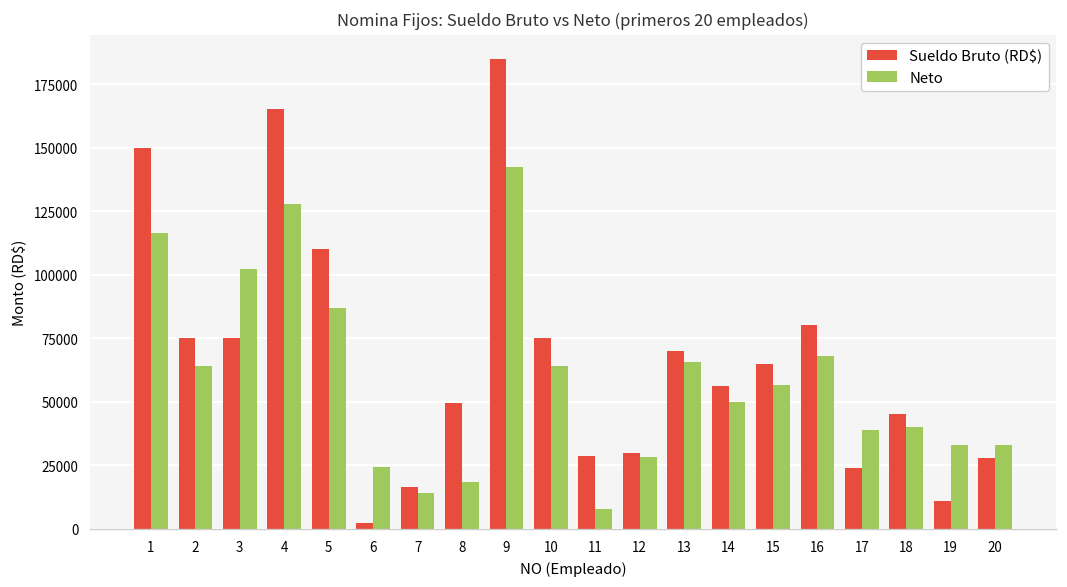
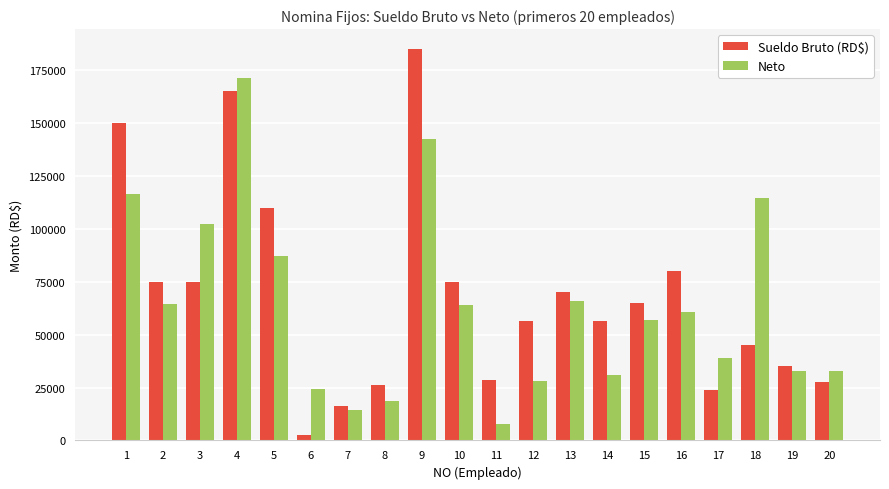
  {
    "Sueldo Bruto (RD$)": {
      "1": 150000,
      "2": 75000,
      "3": 75000,
      "4": 165000,
      "5": 110000,
      "6": 2000,
      "7": 17000,
-     "8": 50000,
+     "8": 26000,
      "9": 185000,
      "10": 75000,
      "11": 29000,
-     "12": 30000,
+     "12": 56000,
      "13": 70000,
      "14": 56000,
      "15": 65000,
      "16": 80000,
      "17": 24000,
      "18": 45000,
-     "19": 11000,
+     "19": 35000,
      "20": 28000
    },
    "Neto": {
      "1": 116000,
      "2": 64000,
      "3": 102000,
-     "4": 128000,
+     "4": 171000,
      "5": 87000,
      "6": 24000,
      "7": 14000,
      "8": 18000,
      "9": 142000,
      "10": 64000,
      "11": 8000,
      "12": 28000,
      "13": 66000,
-     "14": 50000,
+     "14": 31000,
      "15": 57000,
-     "16": 68000,
+     "16": 61000,
      "17": 39000,
-     "18": 40000,
+     "18": 115000,
      "19": 33000,
      "20": 33000
    }
  }
